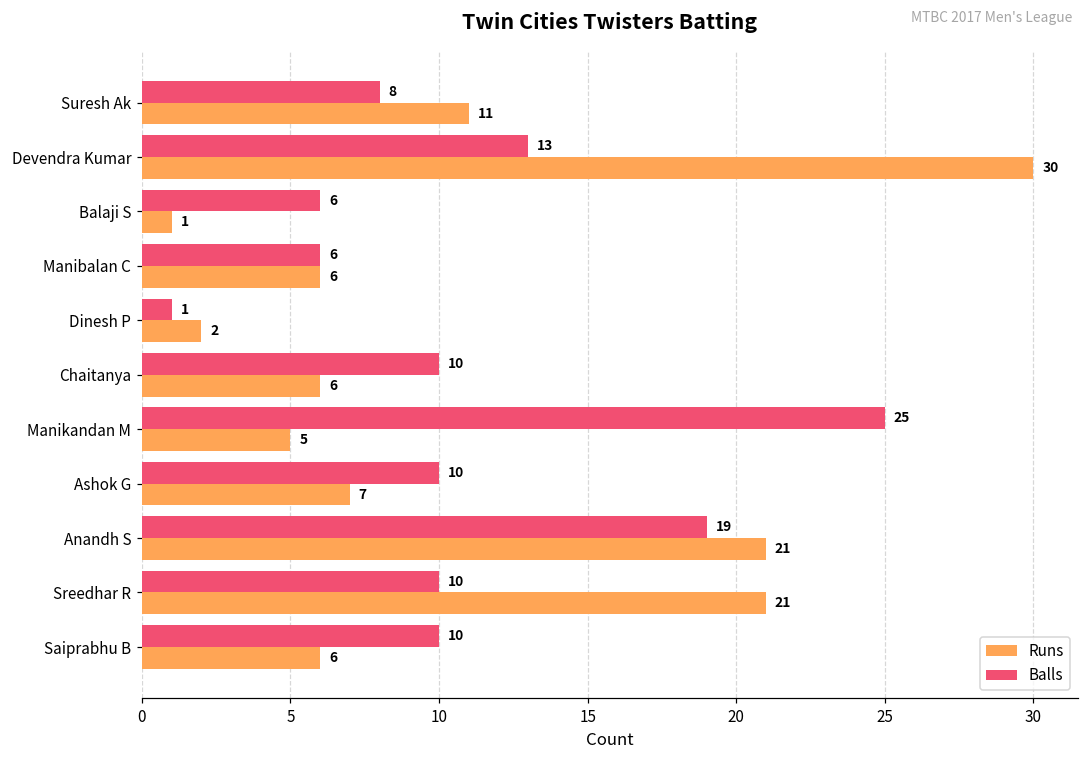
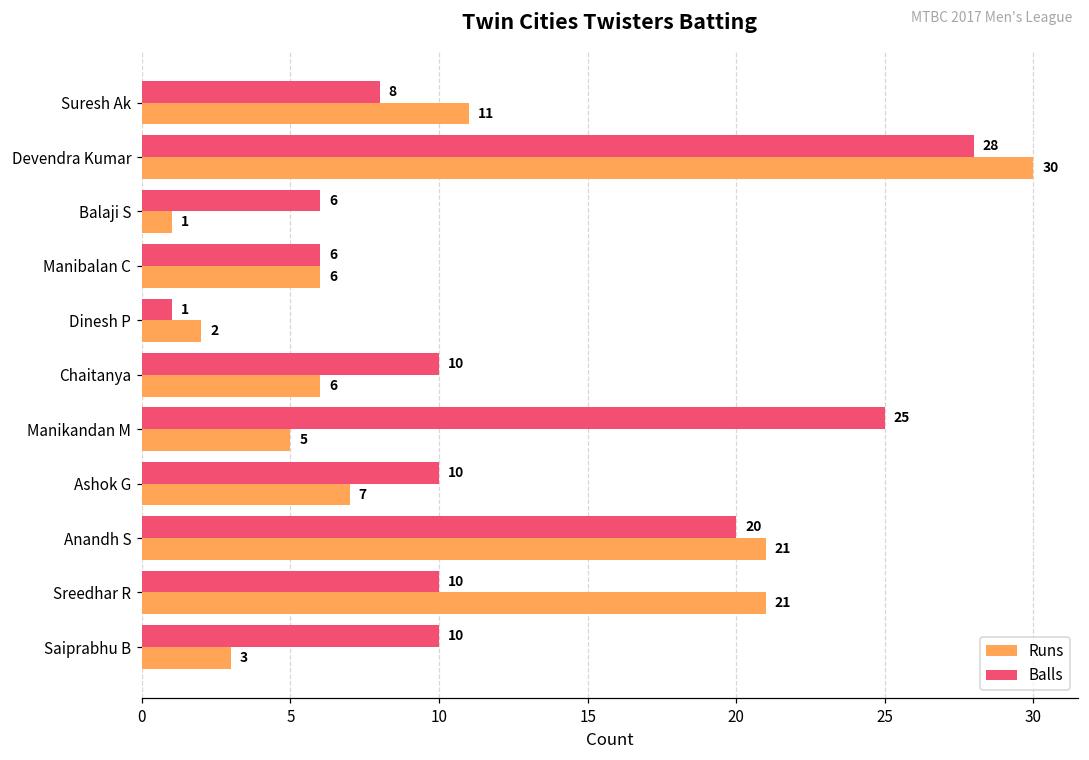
  {
    "Runs": {
      "Suresh Ak": 11,
      "Devendra Kumar": 30,
      "Balaji S": 1,
      "Manibalan C": 6,
      "Dinesh P": 2,
      "Chaitanya": 6,
      "Manikandan M": 5,
      "Ashok G": 7,
      "Anandh S": 21,
      "Sreedhar R": 21,
-     "Saiprabhu B": 6
+     "Saiprabhu B": 3
    },
    "Balls": {
      "Suresh Ak": 8,
-     "Devendra Kumar": 13,
+     "Devendra Kumar": 28,
      "Balaji S": 6,
      "Manibalan C": 6,
      "Dinesh P": 1,
      "Chaitanya": 10,
      "Manikandan M": 25,
      "Ashok G": 10,
-     "Anandh S": 19,
+     "Anandh S": 20,
      "Sreedhar R": 10,
      "Saiprabhu B": 10
    }
  }
